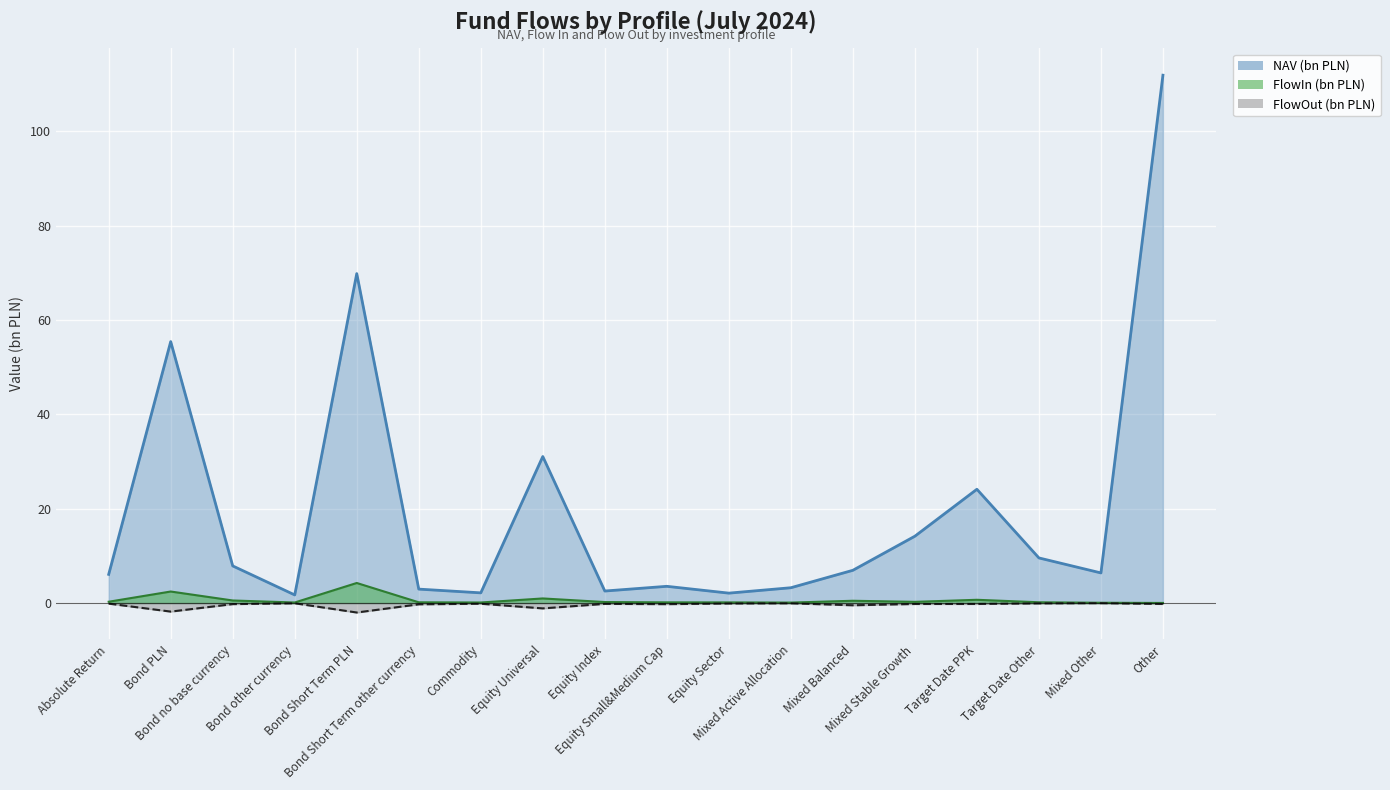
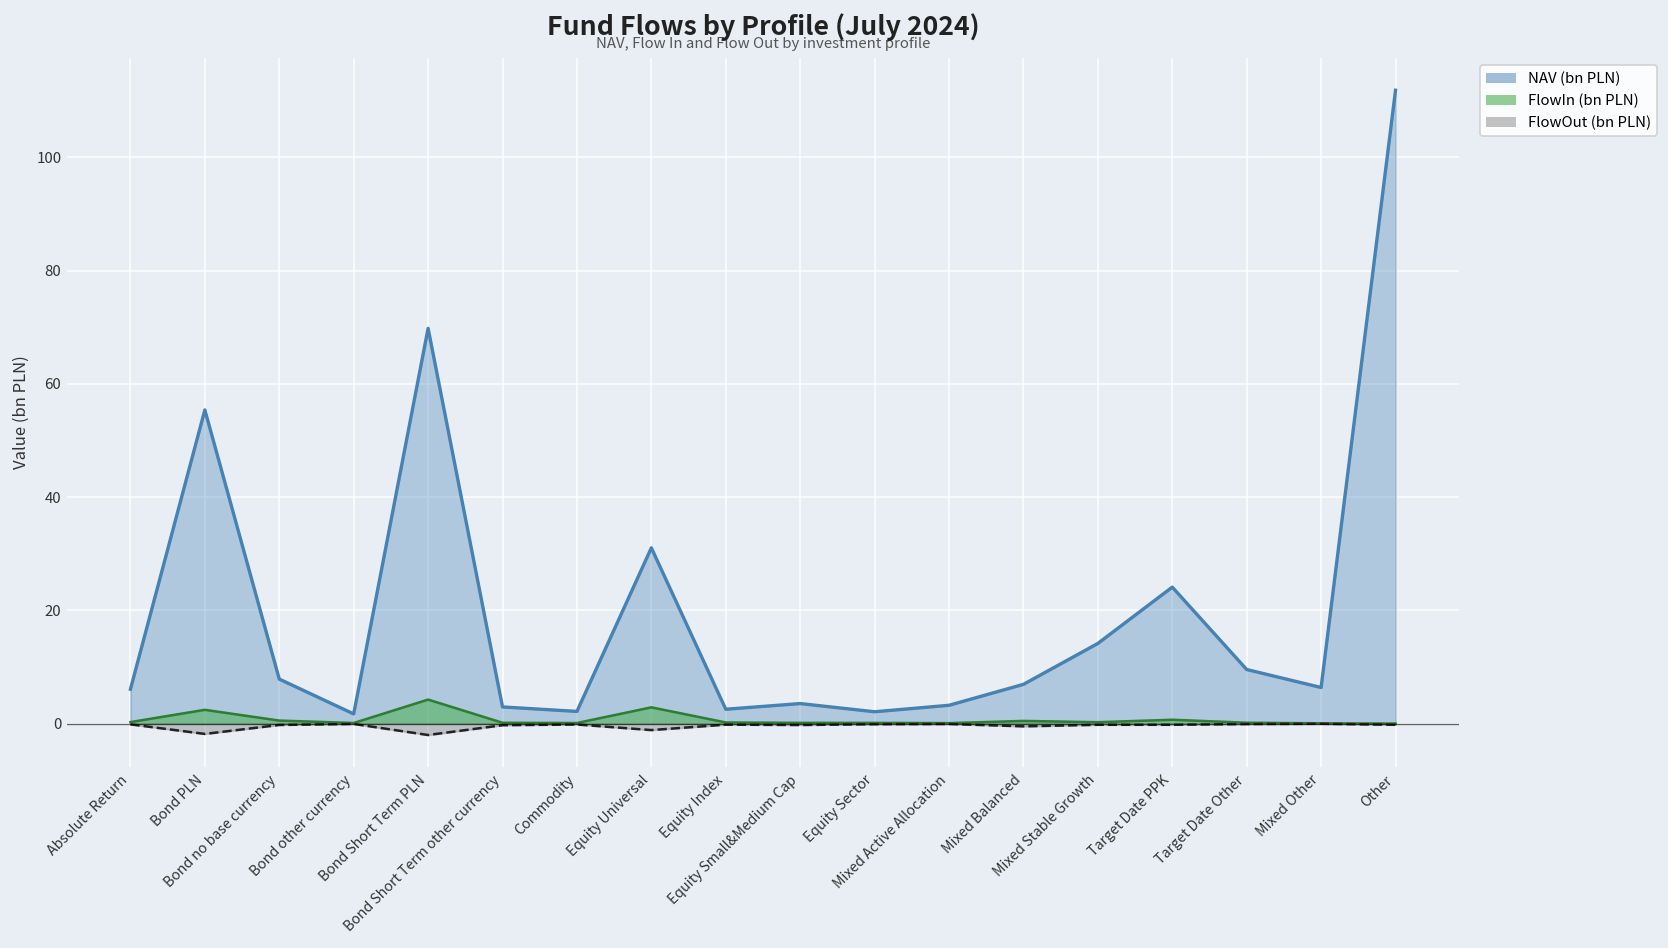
  {
    "FlowIn (bn PLN)": {
      "Bond PLN": 2,
      "Bond Short Term PLN": 4,
-     "Equity Universal": 1,
+     "Equity Universal": 3,
      "Target Date PPK": 1
    }
  }
